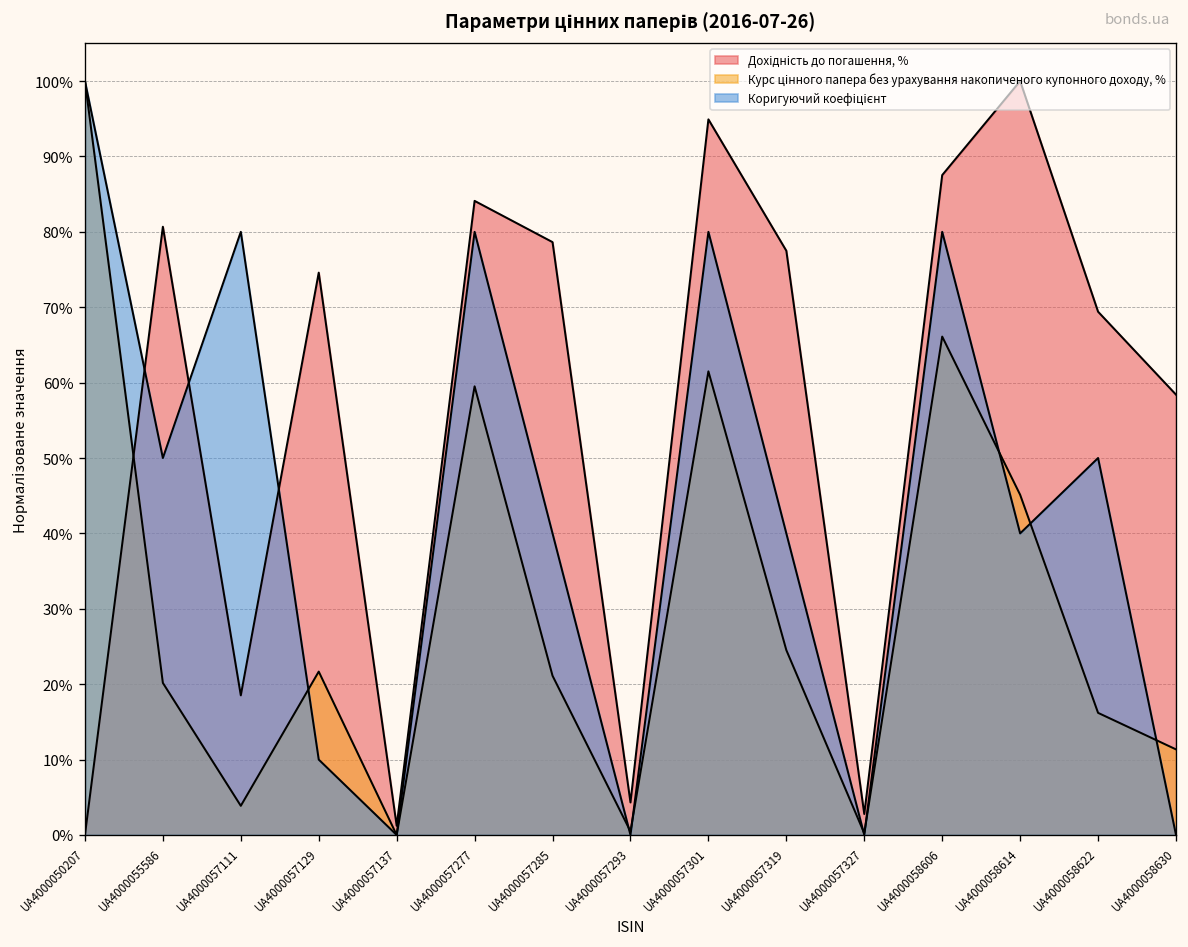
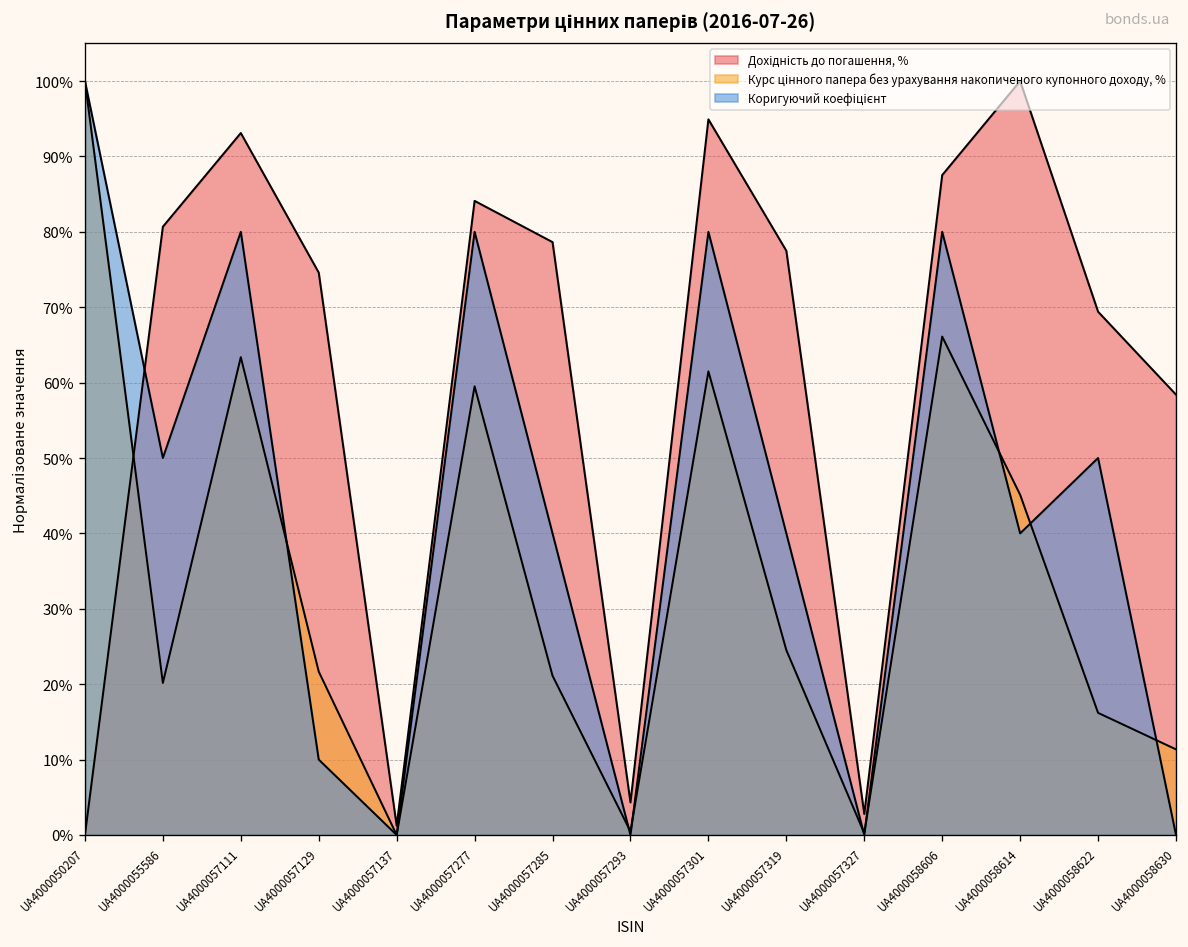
  {
    "Дохідність до погашення, %": {
      "UA4000050207": "0%",
      "UA4000055586": "81%",
-     "UA4000057111": "19%",
+     "UA4000057111": "93%",
      "UA4000057129": "75%",
      "UA4000057137": "1%",
      "UA4000057277": "84%",
      "UA4000057285": "79%",
      "UA4000057293": "4%",
      "UA4000057301": "95%",
      "UA4000057319": "77%",
      "UA4000057327": "3%",
      "UA4000058606": "88%",
      "UA4000058622": "69%",
      "UA4000058630": "58%"
    },
    "Курс цінного папера без урахування накопиченого купонного доходу, %": {
      "UA4000055586": "20%",
-     "UA4000057111": "4%",
+     "UA4000057111": "63%",
      "UA4000057129": "22%",
      "UA4000057277": "60%",
      "UA4000057285": "21%",
      "UA4000057293": "0%",
      "UA4000057301": "61%",
      "UA4000057319": "25%",
      "UA4000058606": "66%",
      "UA4000058614": "45%",
      "UA4000058622": "16%",
      "UA4000058630": "11%"
    },
    "Коригуючий коефіцієнт": {
      "UA4000055586": "50%",
      "UA4000057111": "80%",
      "UA4000057129": "10%",
      "UA4000057277": "80%",
      "UA4000057285": "40%",
      "UA4000057293": "0%",
      "UA4000057301": "80%",
      "UA4000057319": "40%",
      "UA4000058606": "80%",
      "UA4000058614": "40%",
      "UA4000058622": "50%",
      "UA4000058630": "0%"
    }
  }
